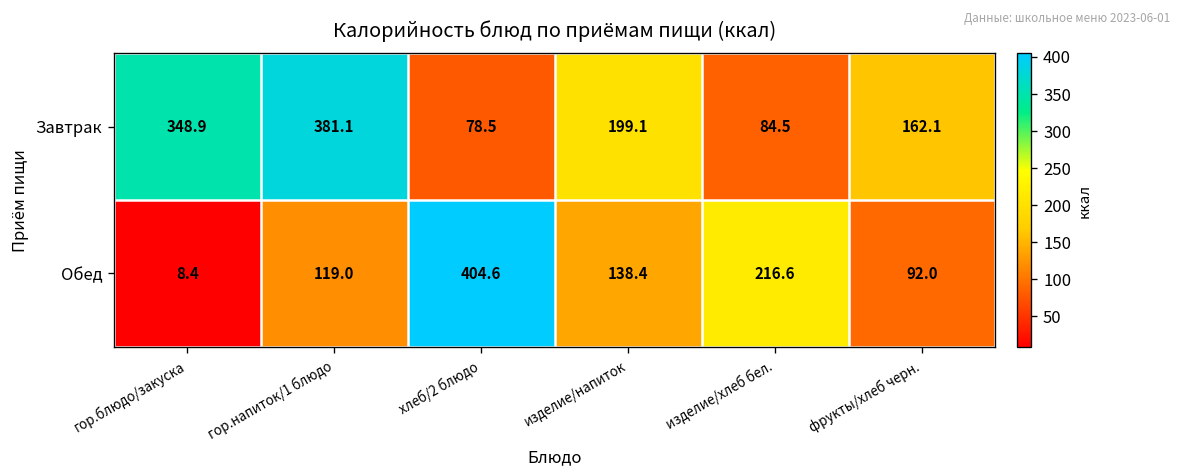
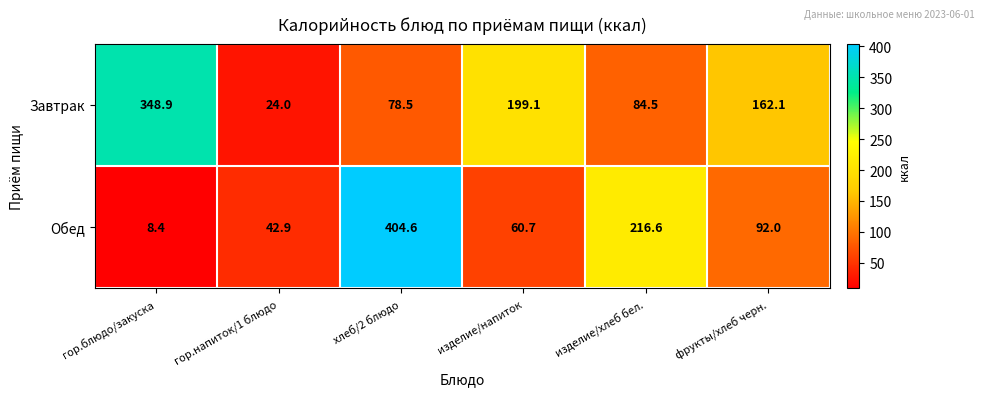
  {
    "Завтрак": {
      "гор.блюдо/закуска": 348.9,
-     "гор.напиток/1 блюдо": 381.1,
+     "гор.напиток/1 блюдо": 24.0,
      "хлеб/2 блюдо": 78.5,
      "изделие/напиток": 199.1,
      "изделие/хлеб бел.": 84.5,
      "фрукты/хлеб черн.": 162.1
    },
    "Обед": {
      "гор.блюдо/закуска": 8.4,
-     "гор.напиток/1 блюдо": 119.0,
+     "гор.напиток/1 блюдо": 42.9,
      "хлеб/2 блюдо": 404.6,
-     "изделие/напиток": 138.4,
+     "изделие/напиток": 60.7,
      "изделие/хлеб бел.": 216.6,
      "фрукты/хлеб черн.": 92.0
    }
  }
